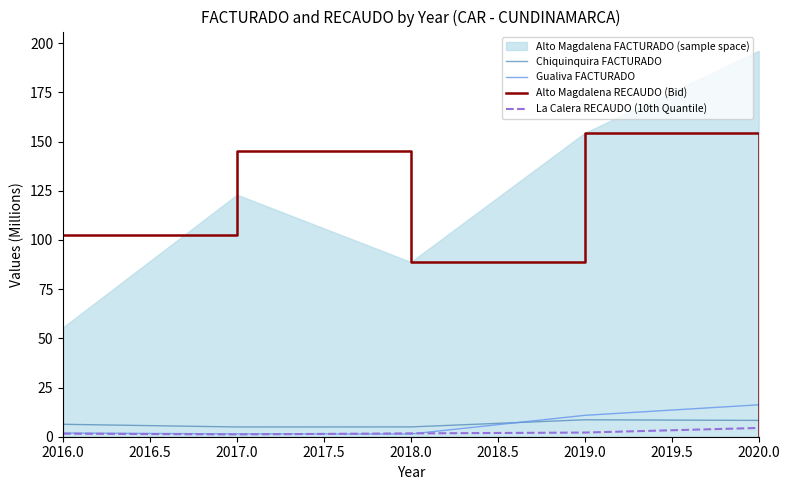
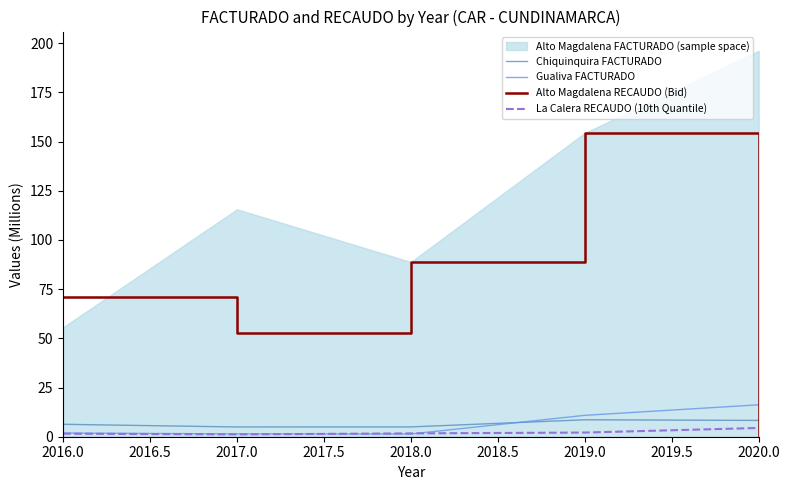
  {
    "Alto Magdalena FACTURADO (sample space)": {
      "2016.0": 56,
-     "2017.0": 123,
+     "2017.0": 116,
      "2020.0": 196
    },
    "Alto Magdalena RECAUDO (Bid)": {
-     "2016.0": 102,
-     "2017.0": 145,
+     "2016.0": 71,
+     "2017.0": 53,
      "2020.0": 0
    },
    "La Calera RECAUDO (10th Quantile)": {
      "2019.0": 2,
      "2020.0": 4
    }
  }
